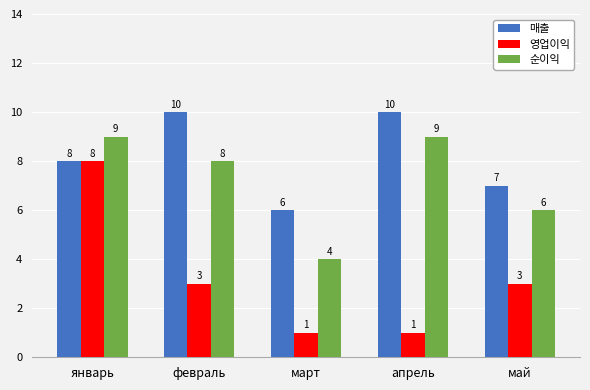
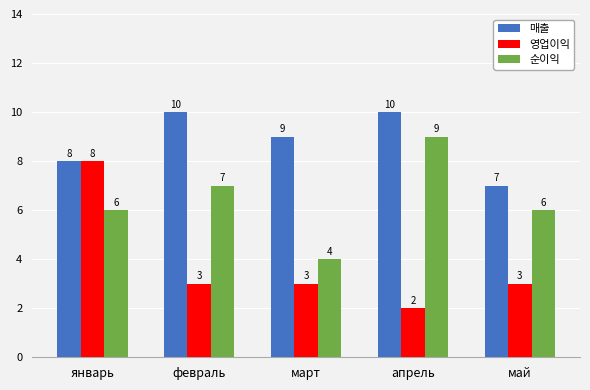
  {
    "매출": {
      "январь": 8,
      "февраль": 10,
-     "март": 6,
+     "март": 9,
      "апрель": 10,
      "май": 7
    },
    "영업이익": {
      "январь": 8,
      "февраль": 3,
-     "март": 1,
-     "апрель": 1,
+     "март": 3,
+     "апрель": 2,
      "май": 3
    },
    "순이익": {
-     "январь": 9,
-     "февраль": 8,
+     "январь": 6,
+     "февраль": 7,
      "март": 4,
      "апрель": 9,
      "май": 6
    }
  }
